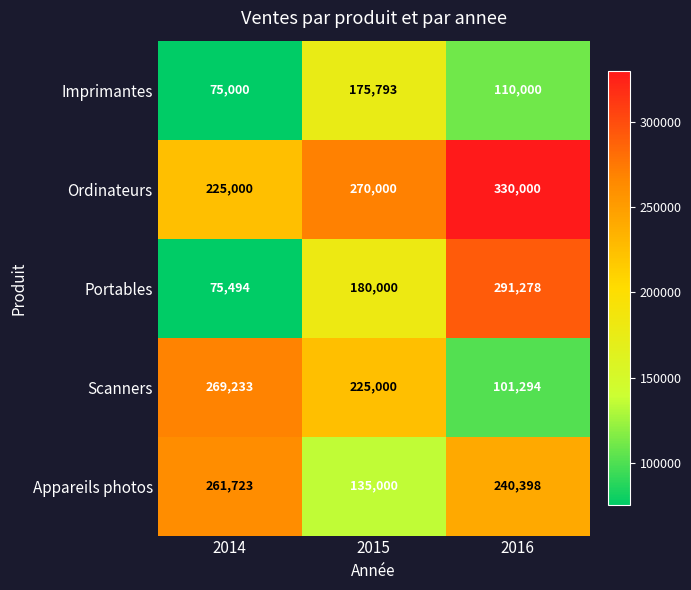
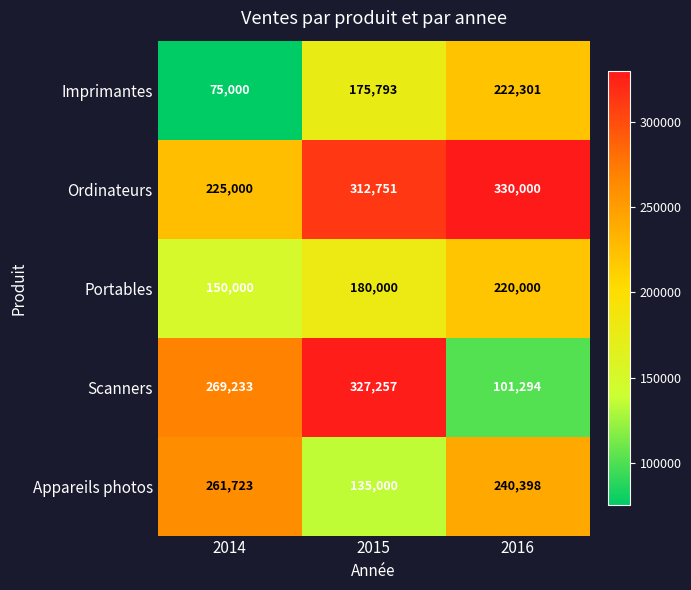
  {
    "Imprimantes": {
      "2014": "75,000",
      "2015": "175,793",
-     "2016": "110,000"
+     "2016": "222,301"
    },
    "Ordinateurs": {
      "2014": "225,000",
-     "2015": "270,000",
+     "2015": "312,751",
      "2016": "330,000"
    },
    "Portables": {
-     "2014": "75,494",
+     "2014": "150,000",
      "2015": "180,000",
-     "2016": "291,278"
+     "2016": "220,000"
    },
    "Scanners": {
      "2014": "269,233",
-     "2015": "225,000",
+     "2015": "327,257",
      "2016": "101,294"
    },
    "Appareils photos": {
      "2014": "261,723",
      "2015": "135,000",
      "2016": "240,398"
    }
  }
